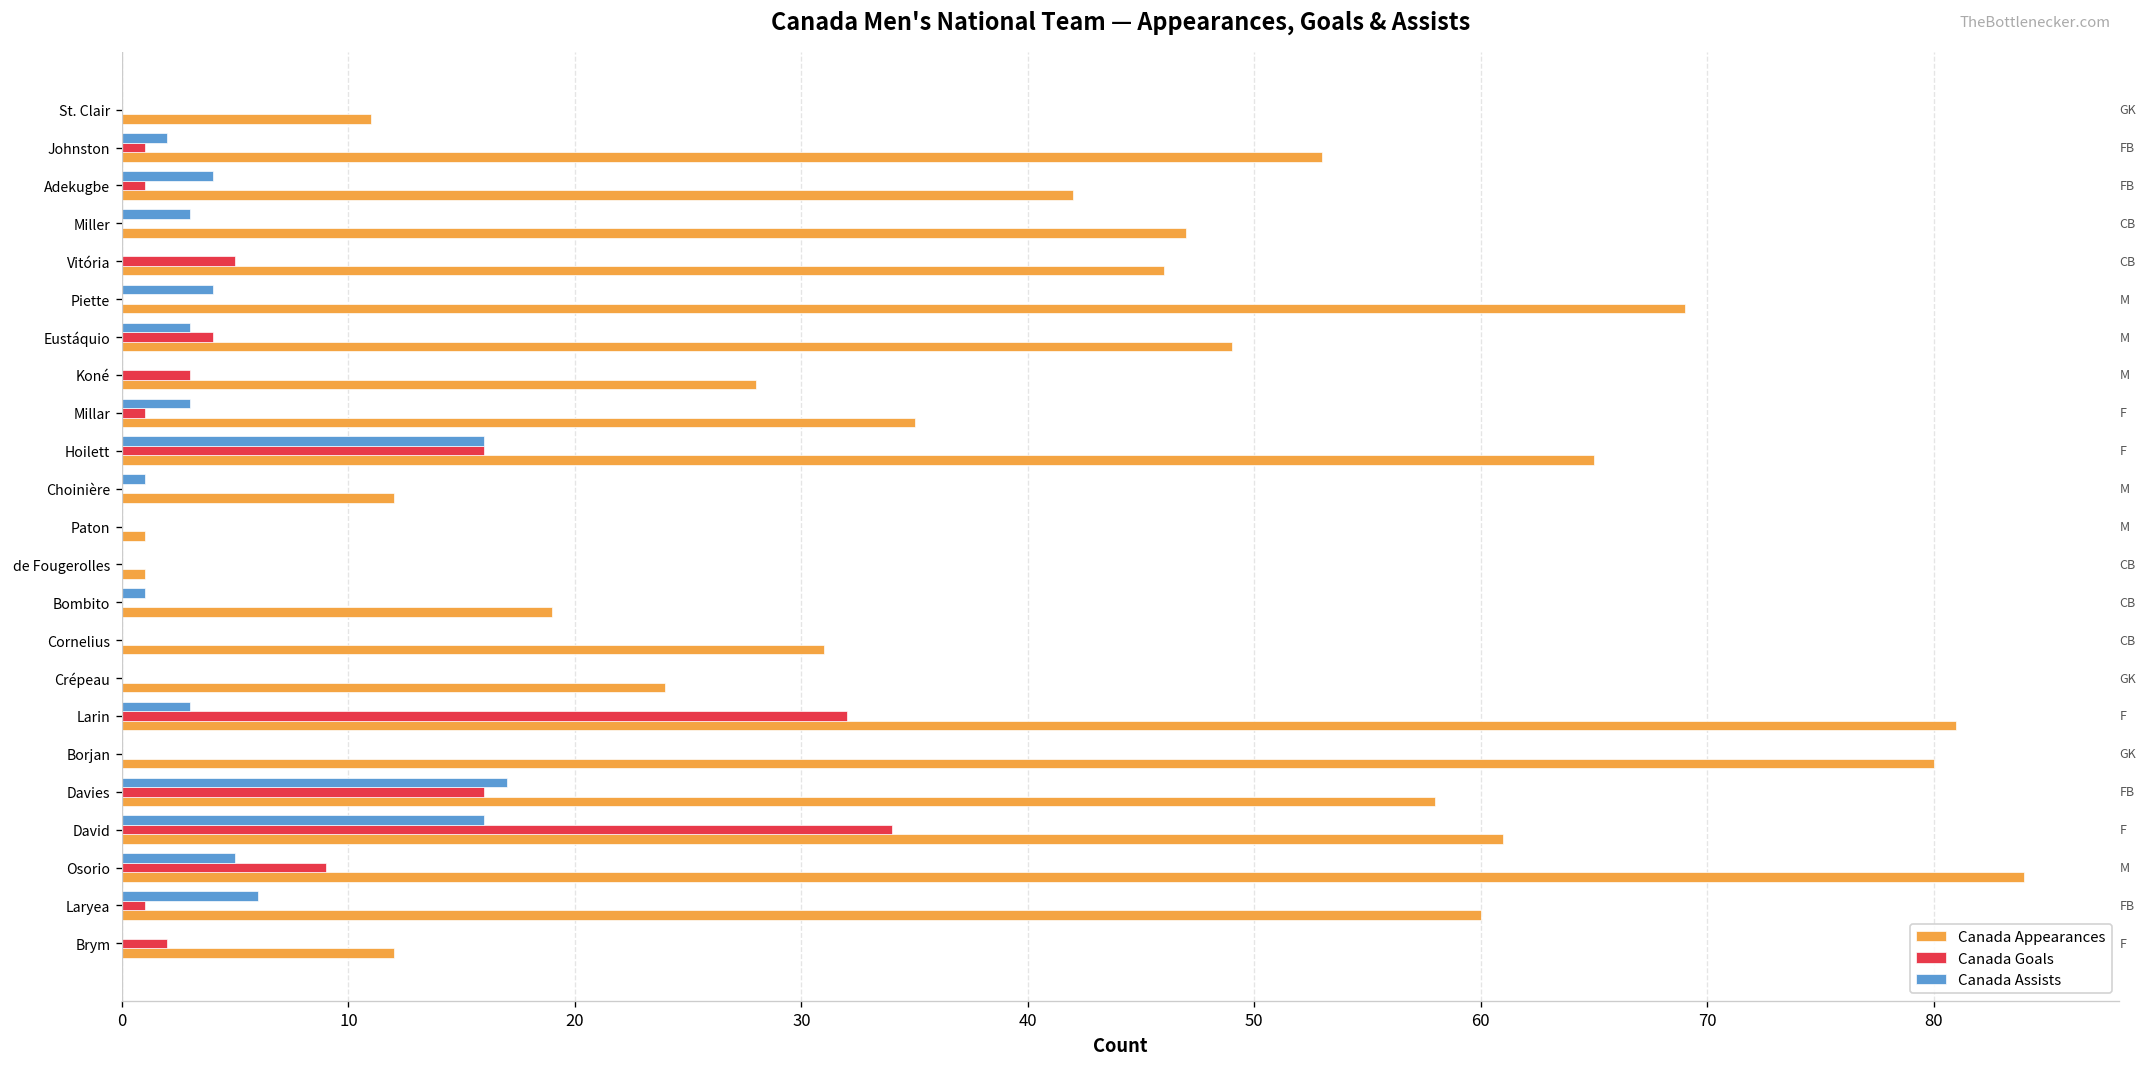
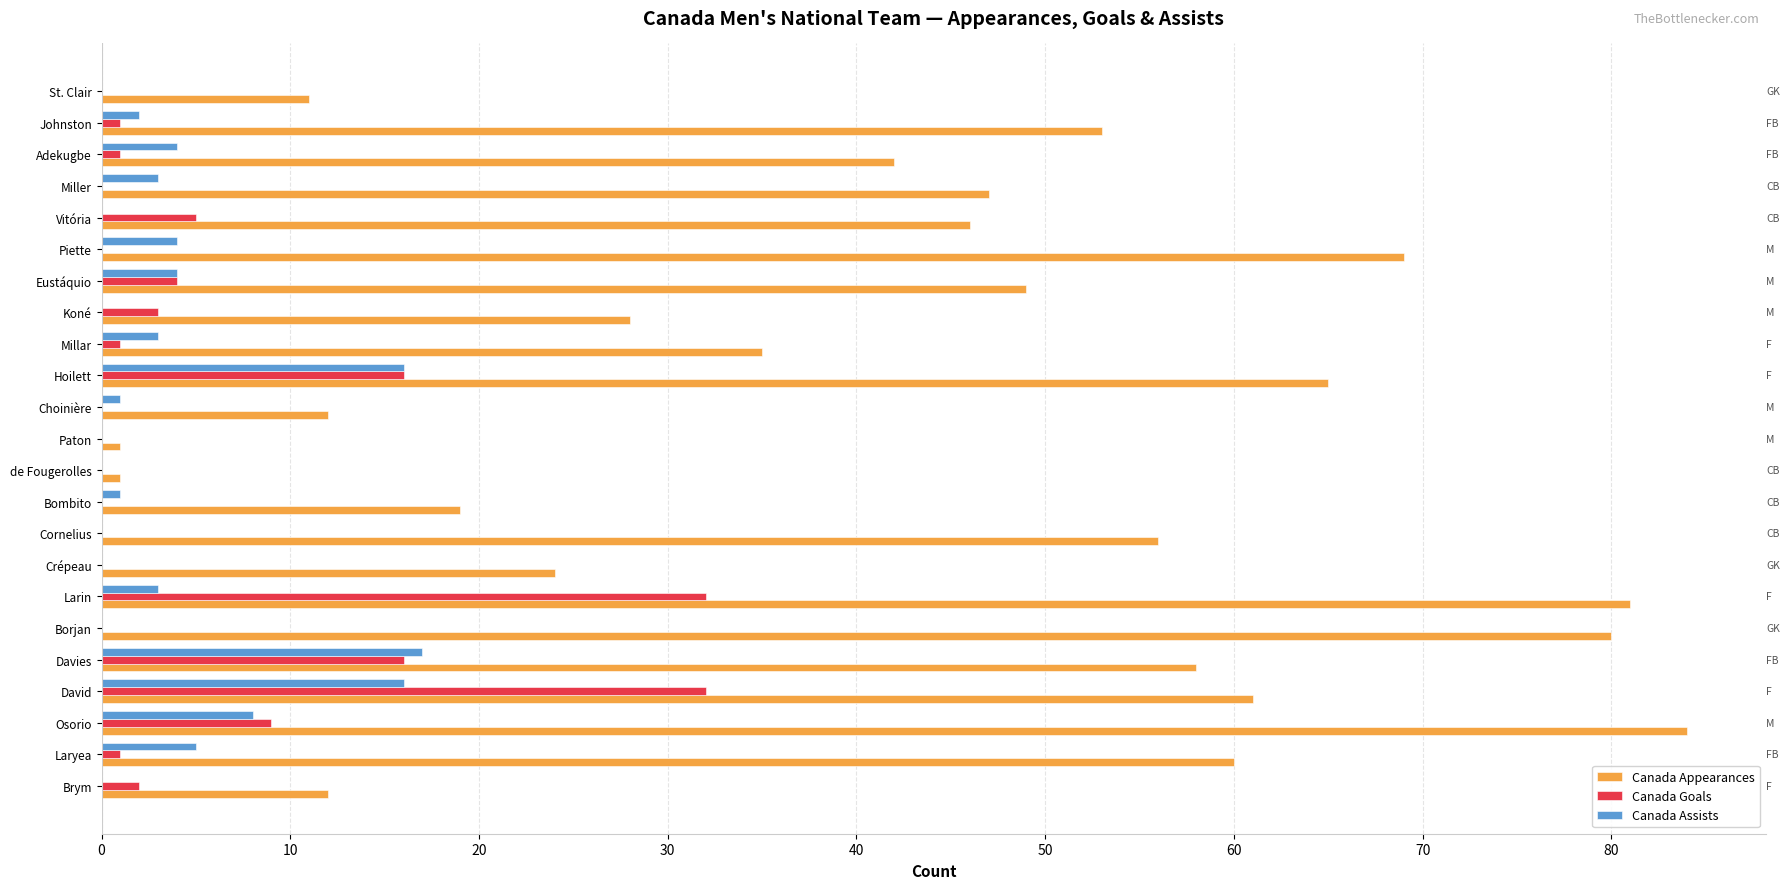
  {
    "Canada Appearances": {
      "St. Clair": 11,
      "Johnston": 53,
      "Adekugbe": 42,
      "Miller": 47,
      "Vitória": 46,
      "Piette": 69,
      "Eustáquio": 49,
      "Koné": 28,
      "Millar": 35,
      "Hoilett": 65,
      "Choinière": 12,
      "Paton": 1,
      "de Fougerolles": 1,
      "Bombito": 19,
-     "Cornelius": 31,
+     "Cornelius": 56,
      "Crépeau": 24,
      "Larin": 81,
      "Borjan": 80,
      "Davies": 58,
      "David": 61,
      "Osorio": 84,
      "Laryea": 60,
      "Brym": 12
    },
    "Canada Goals": {
      "St. Clair": 0,
      "Johnston": 1,
      "Adekugbe": 1,
      "Miller": 0,
      "Vitória": 5,
      "Piette": 0,
      "Eustáquio": 4,
      "Koné": 3,
      "Millar": 1,
      "Hoilett": 16,
      "Choinière": 0,
      "Paton": 0,
      "de Fougerolles": 0,
      "Bombito": 0,
      "Cornelius": 0,
      "Crépeau": 0,
      "Larin": 32,
      "Borjan": 0,
      "Davies": 16,
-     "David": 34,
+     "David": 32,
      "Osorio": 9,
      "Laryea": 1,
      "Brym": 2
    },
    "Canada Assists": {
      "St. Clair": 0,
      "Johnston": 2,
      "Adekugbe": 4,
      "Miller": 3,
      "Vitória": 0,
      "Piette": 4,
-     "Eustáquio": 3,
+     "Eustáquio": 4,
      "Koné": 0,
      "Millar": 3,
      "Hoilett": 16,
      "Choinière": 1,
      "Paton": 0,
      "de Fougerolles": 0,
      "Bombito": 1,
      "Cornelius": 0,
      "Crépeau": 0,
      "Larin": 3,
      "Borjan": 0,
      "Davies": 17,
      "David": 16,
-     "Osorio": 5,
-     "Laryea": 6,
+     "Osorio": 8,
+     "Laryea": 5,
      "Brym": 0
    }
  }
